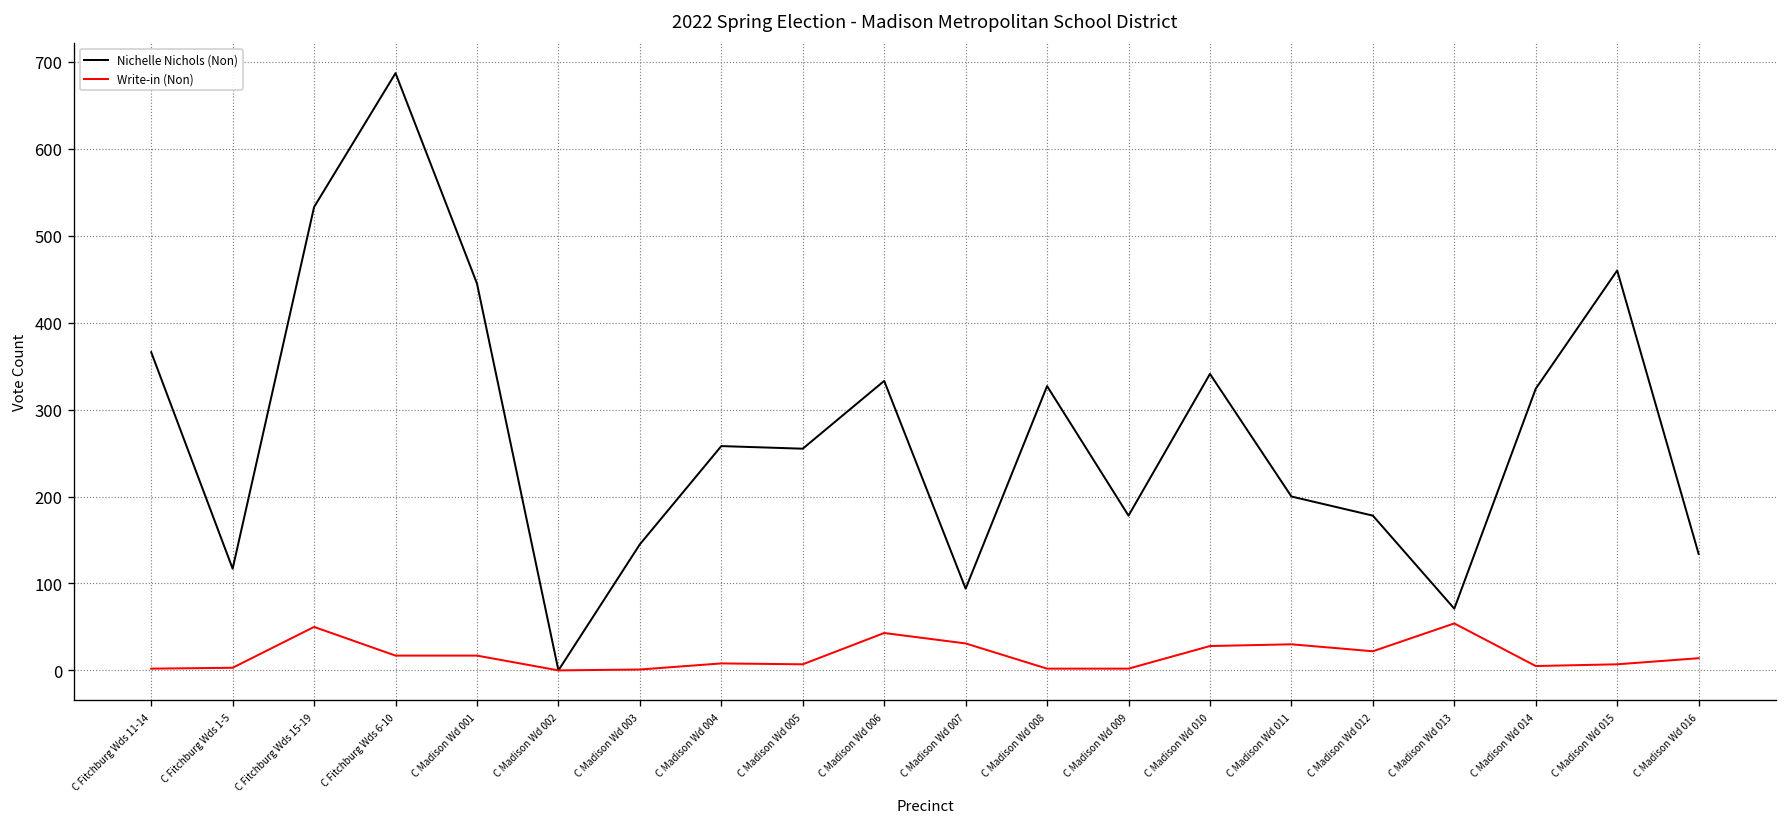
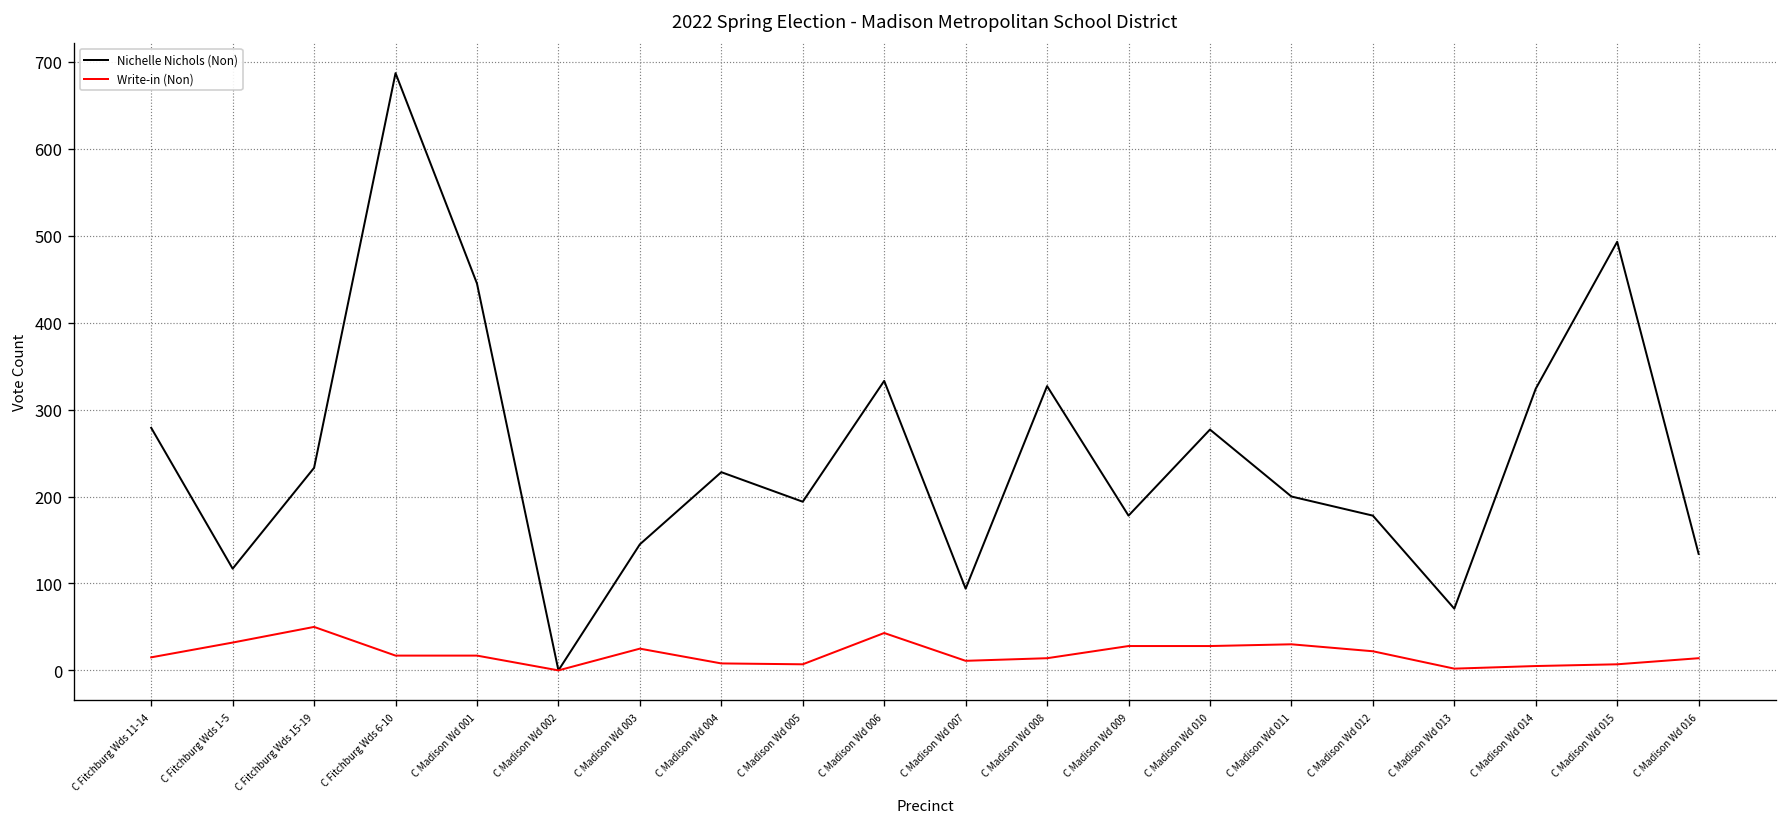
  {
    "Nichelle Nichols (Non)": {
-     "C Fitchburg Wds 11-14": 370,
+     "C Fitchburg Wds 11-14": 280,
      "C Fitchburg Wds 1-5": 120,
-     "C Fitchburg Wds 15-19": 530,
+     "C Fitchburg Wds 15-19": 230,
      "C Fitchburg Wds 6-10": 690,
      "C Madison Wd 001": 450,
      "C Madison Wd 003": 150,
-     "C Madison Wd 004": 260,
-     "C Madison Wd 005": 260,
+     "C Madison Wd 004": 230,
+     "C Madison Wd 005": 190,
      "C Madison Wd 006": 330,
      "C Madison Wd 007": 90,
      "C Madison Wd 008": 330,
      "C Madison Wd 009": 180,
-     "C Madison Wd 010": 340,
+     "C Madison Wd 010": 280,
      "C Madison Wd 011": 200,
      "C Madison Wd 012": 180,
      "C Madison Wd 013": 70,
      "C Madison Wd 014": 320,
-     "C Madison Wd 015": 460,
+     "C Madison Wd 015": 490,
      "C Madison Wd 016": 130
    },
    "Write-in (Non)": {
-     "C Fitchburg Wds 11-14": 0,
-     "C Fitchburg Wds 1-5": 0,
+     "C Fitchburg Wds 11-14": 20,
+     "C Fitchburg Wds 1-5": 30,
      "C Fitchburg Wds 15-19": 50,
      "C Fitchburg Wds 6-10": 20,
      "C Madison Wd 001": 20,
-     "C Madison Wd 003": 0,
+     "C Madison Wd 003": 30,
      "C Madison Wd 004": 10,
      "C Madison Wd 005": 10,
      "C Madison Wd 006": 40,
-     "C Madison Wd 007": 30,
-     "C Madison Wd 008": 0,
-     "C Madison Wd 009": 0,
+     "C Madison Wd 007": 10,
+     "C Madison Wd 008": 10,
+     "C Madison Wd 009": 30,
      "C Madison Wd 010": 30,
      "C Madison Wd 011": 30,
      "C Madison Wd 012": 20,
-     "C Madison Wd 013": 50,
+     "C Madison Wd 013": 0,
      "C Madison Wd 014": 10,
      "C Madison Wd 015": 10,
      "C Madison Wd 016": 10
    }
  }
